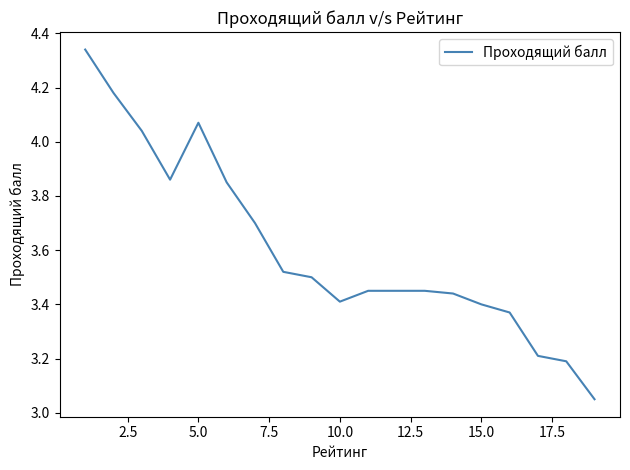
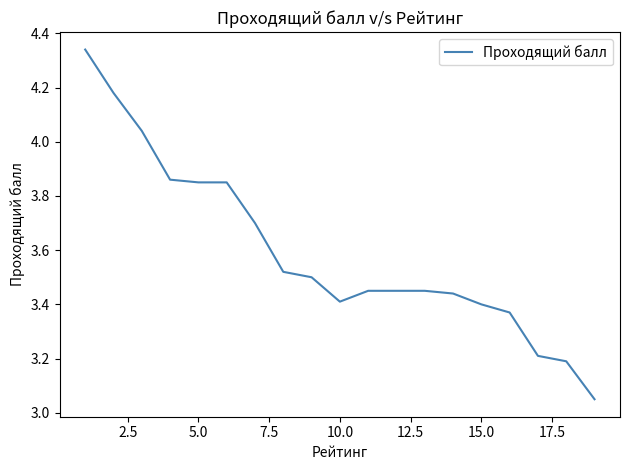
  {
-   "5.0": 4.07,
+   "5.0": 3.85,
    "10.0": 3.41,
    "15.0": 3.40
  }
